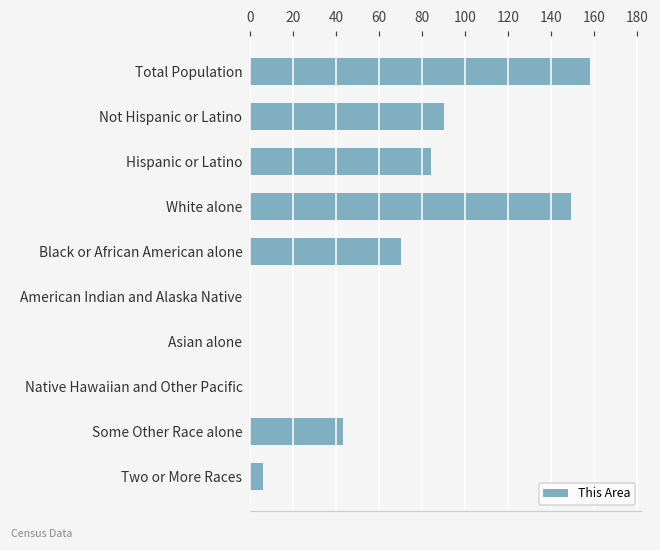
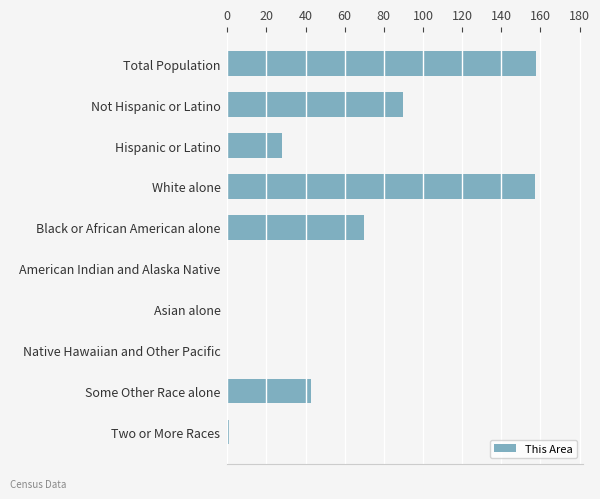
  {
    "Total Population": 158,
    "Not Hispanic or Latino": 90,
-   "Hispanic or Latino": 84,
-   "White alone": 149,
+   "Hispanic or Latino": 28,
+   "White alone": 157,
    "Black or African American alone": 70,
    "American Indian and Alaska Native": 0,
    "Asian alone": 0,
    "Native Hawaiian and Other Pacific": 0,
    "Some Other Race alone": 43,
-   "Two or More Races": 6
+   "Two or More Races": 1
  }
